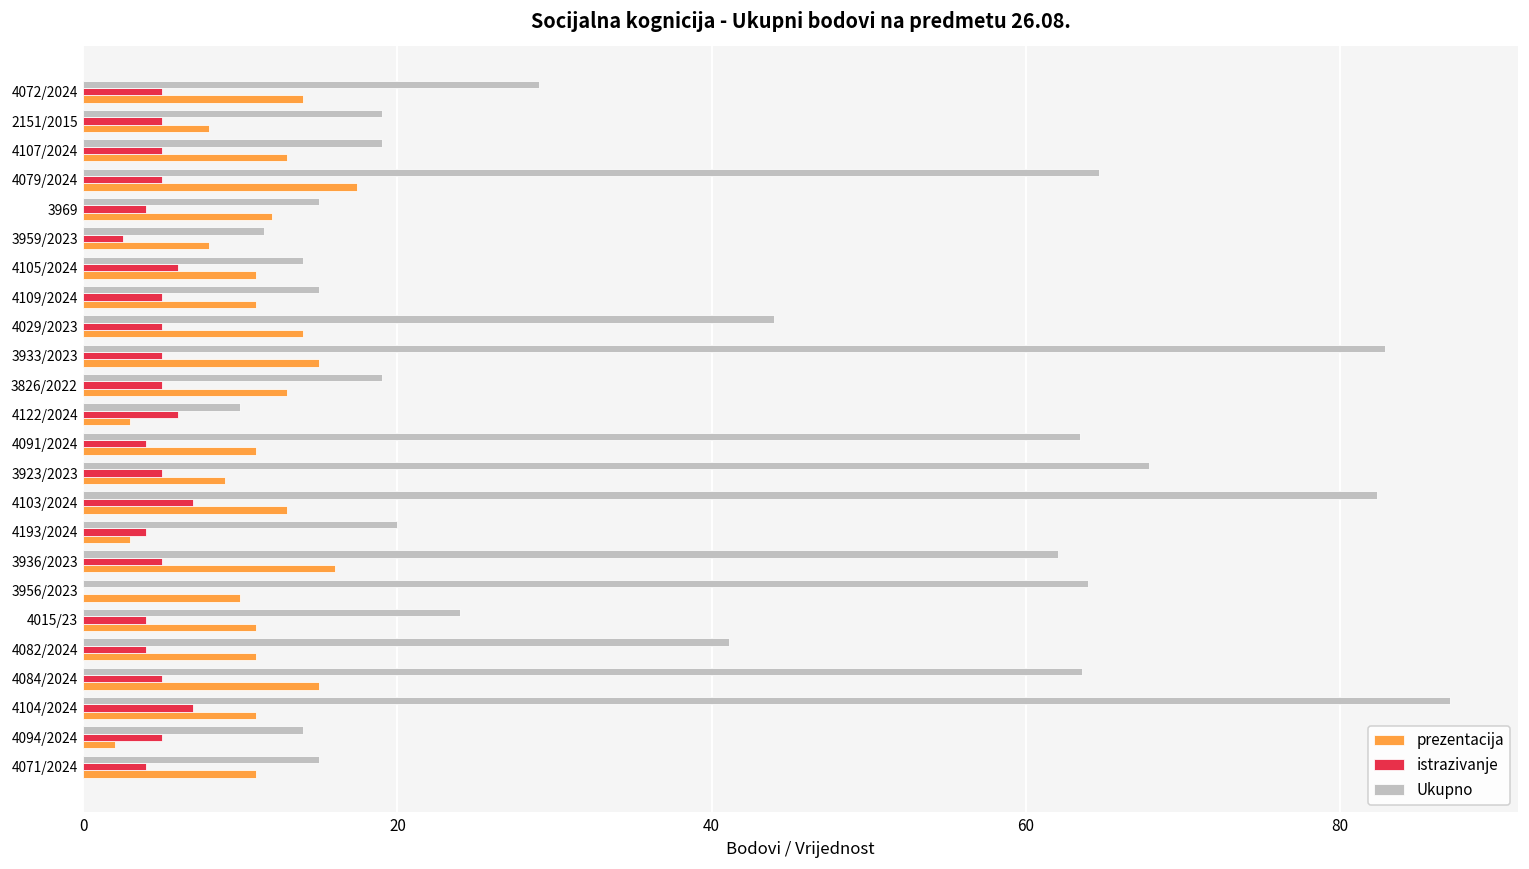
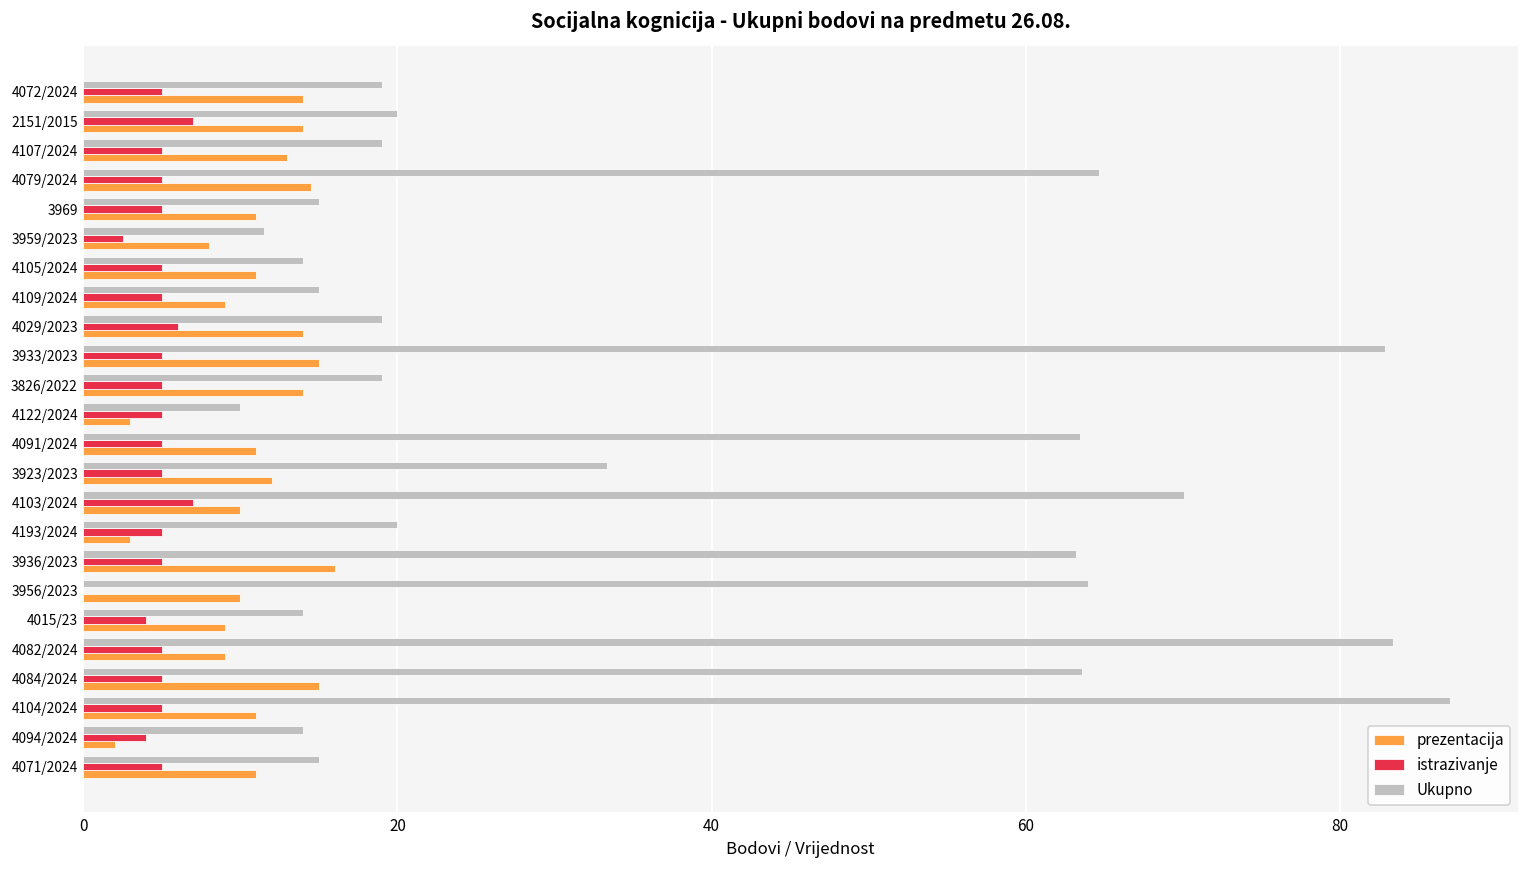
  {
    "prezentacija": {
      "4072/2024": 14.0,
-     "2151/2015": 8,
+     "2151/2015": 14,
      "4107/2024": 13.0,
-     "4079/2024": 17.4,
-     "3969": 12,
+     "4079/2024": 14.5,
+     "3969": 11,
      "3959/2023": 8.0,
      "4105/2024": 11.0,
-     "4109/2024": 11,
+     "4109/2024": 9,
      "4029/2023": 14.0,
      "3933/2023": 15.0,
-     "3826/2022": 13,
+     "3826/2022": 14,
      "4122/2024": 3.0,
      "4091/2024": 11.0,
-     "3923/2023": 9,
-     "4103/2024": 13,
+     "3923/2023": 12,
+     "4103/2024": 10,
      "4193/2024": 3.0,
      "3936/2023": 16.0,
      "3956/2023": 10.0,
-     "4015/23": 11,
-     "4082/2024": 11,
+     "4015/23": 9,
+     "4082/2024": 9,
      "4084/2024": 15.0,
      "4104/2024": 11.0,
      "4094/2024": 2.0,
      "4071/2024": 11.0
    },
    "istrazivanje": {
      "4072/2024": 5,
-     "2151/2015": 5,
+     "2151/2015": 7,
      "4107/2024": 5,
      "4079/2024": 5,
-     "3969": 4,
+     "3969": 5,
      "3959/2023": 2.5,
-     "4105/2024": 6,
+     "4105/2024": 5,
      "4109/2024": 5,
-     "4029/2023": 5,
+     "4029/2023": 6,
      "3933/2023": 5,
      "3826/2022": 5,
-     "4122/2024": 6,
-     "4091/2024": 4,
+     "4122/2024": 5,
+     "4091/2024": 5,
      "3923/2023": 5,
      "4103/2024": 7,
-     "4193/2024": 4,
+     "4193/2024": 5,
      "3936/2023": 5,
      "3956/2023": 0,
      "4015/23": 4,
-     "4082/2024": 4,
+     "4082/2024": 5,
      "4084/2024": 5,
-     "4104/2024": 7,
-     "4094/2024": 5,
-     "4071/2024": 4
+     "4104/2024": 5,
+     "4094/2024": 4,
+     "4071/2024": 5
    },
    "Ukupno": {
-     "4072/2024": 29,
-     "2151/2015": 19,
+     "4072/2024": 19,
+     "2151/2015": 20,
      "4107/2024": 19.0,
      "4079/2024": 64.7,
      "3969": 15.0,
      "3959/2023": 11.5,
      "4105/2024": 14.0,
      "4109/2024": 15.0,
-     "4029/2023": 44,
+     "4029/2023": 19,
      "3933/2023": 82.9,
      "3826/2022": 19.0,
      "4122/2024": 10.0,
      "4091/2024": 63.5,
-     "3923/2023": 67.9,
-     "4103/2024": 82.4,
+     "3923/2023": 33.4,
+     "4103/2024": 70.1,
      "4193/2024": 20.0,
-     "3936/2023": 62.1,
+     "3936/2023": 63.2,
      "3956/2023": 64.0,
-     "4015/23": 24,
-     "4082/2024": 41.1,
+     "4015/23": 14,
+     "4082/2024": 83.4,
      "4084/2024": 63.6,
      "4104/2024": 87.0,
      "4094/2024": 14.0,
      "4071/2024": 15.0
    }
  }
